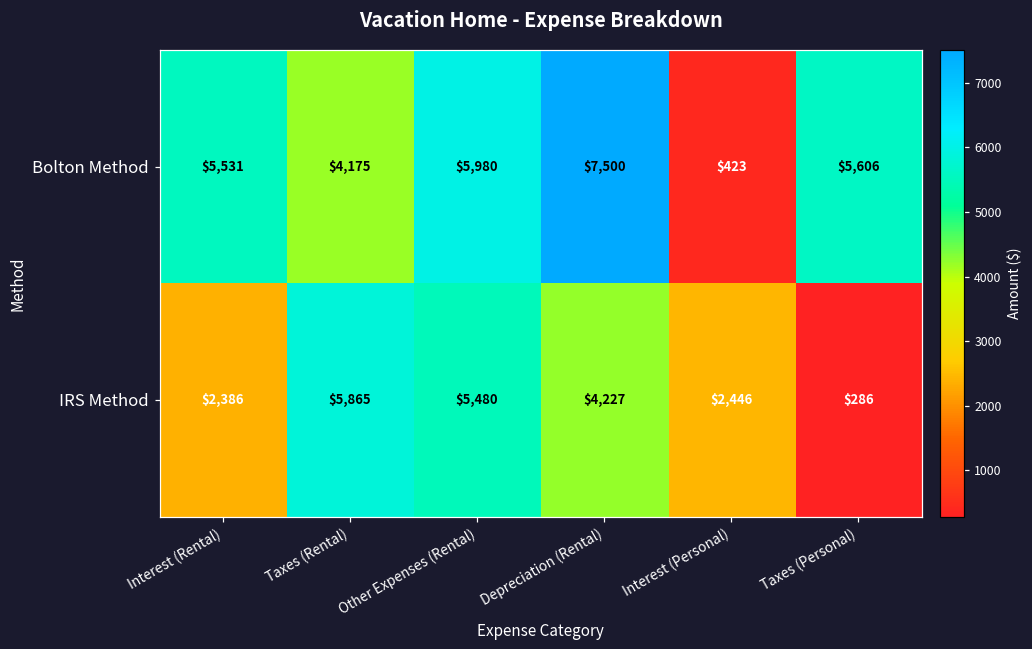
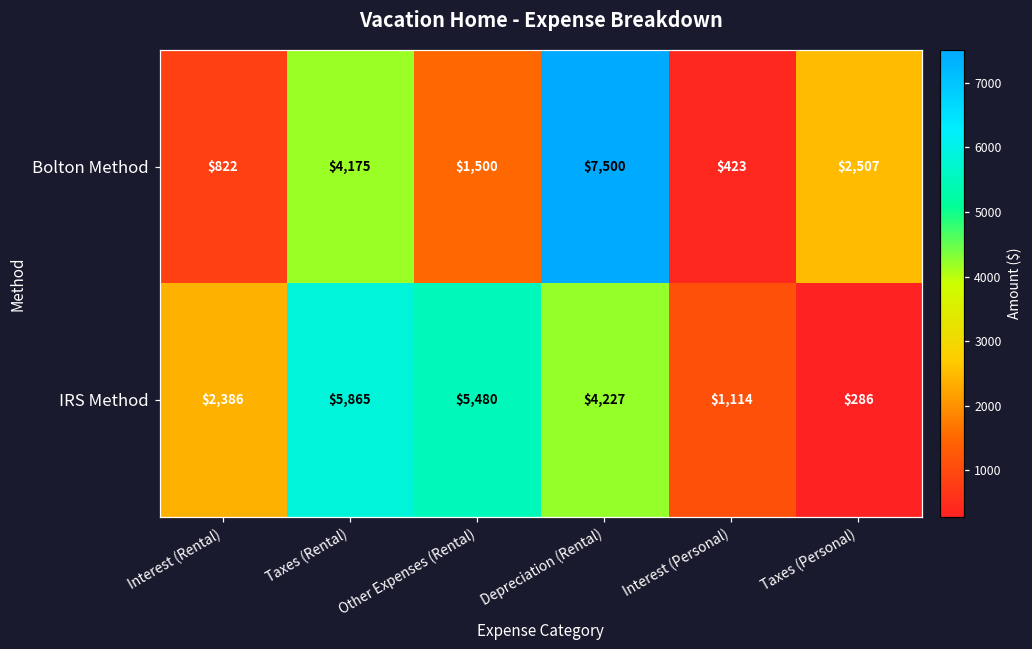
  {
    "Bolton Method": {
-     "Interest (Rental)": "$5,531",
+     "Interest (Rental)": "$822",
      "Taxes (Rental)": "$4,175",
-     "Other Expenses (Rental)": "$5,980",
+     "Other Expenses (Rental)": "$1,500",
      "Depreciation (Rental)": "$7,500",
      "Interest (Personal)": "$423",
-     "Taxes (Personal)": "$5,606"
+     "Taxes (Personal)": "$2,507"
    },
    "IRS Method": {
      "Interest (Rental)": "$2,386",
      "Taxes (Rental)": "$5,865",
      "Other Expenses (Rental)": "$5,480",
      "Depreciation (Rental)": "$4,227",
-     "Interest (Personal)": "$2,446",
+     "Interest (Personal)": "$1,114",
      "Taxes (Personal)": "$286"
    }
  }
